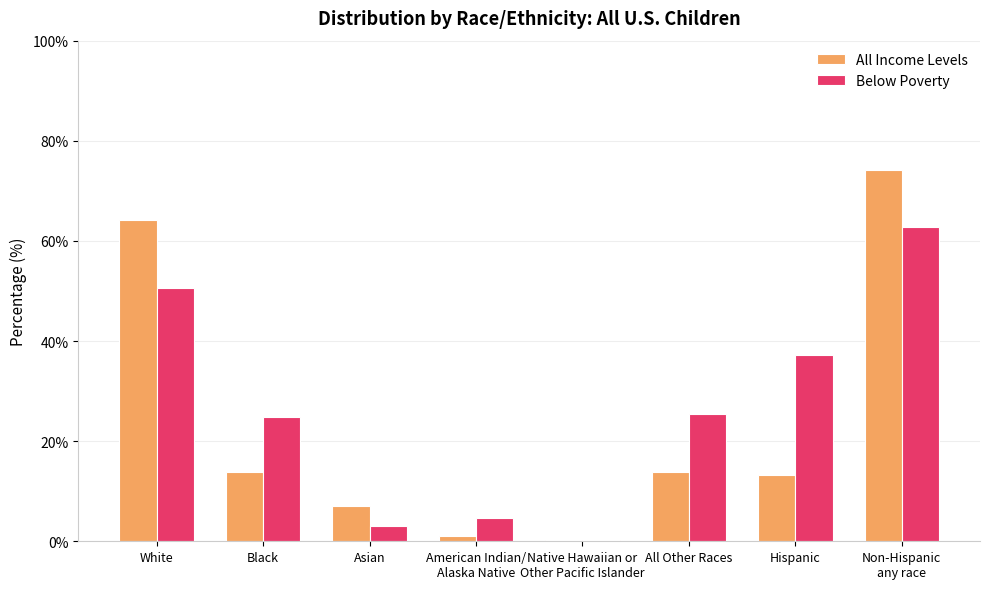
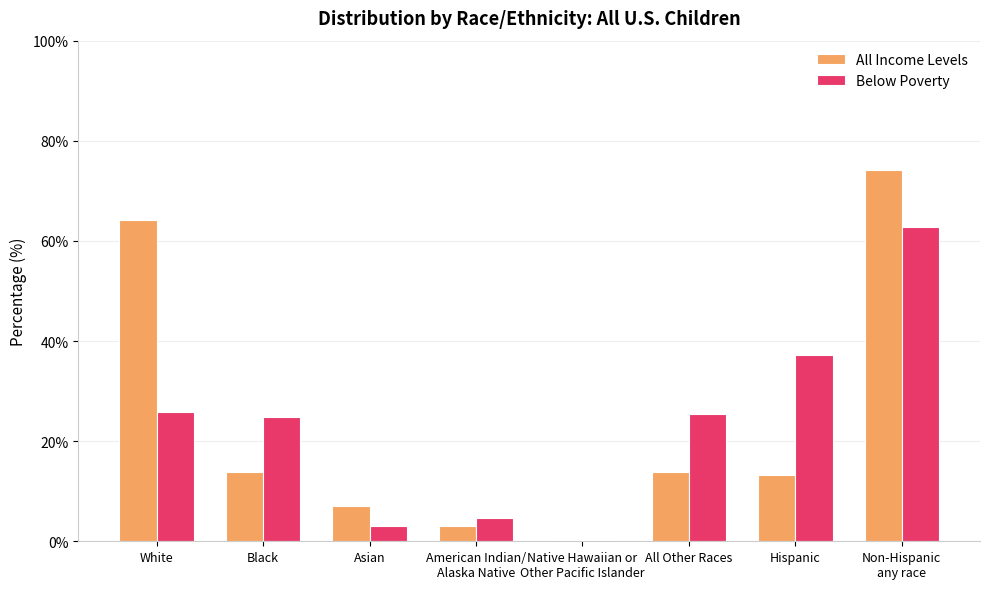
  {
    "All Income Levels": {
      "White": "64%",
      "Black": "14%",
      "Asian": "7%",
-     "American Indian/ Alaska Native": "1%",
+     "American Indian/ Alaska Native": "3%",
      "All Other Races": "14%",
      "Hispanic": "13%",
      "Non-Hispanic any race": "74%"
    },
    "Below Poverty": {
-     "White": "51%",
+     "White": "26%",
      "Black": "25%",
      "Asian": "3%",
      "American Indian/ Alaska Native": "5%",
      "All Other Races": "26%",
      "Hispanic": "37%",
      "Non-Hispanic any race": "63%"
    }
  }
